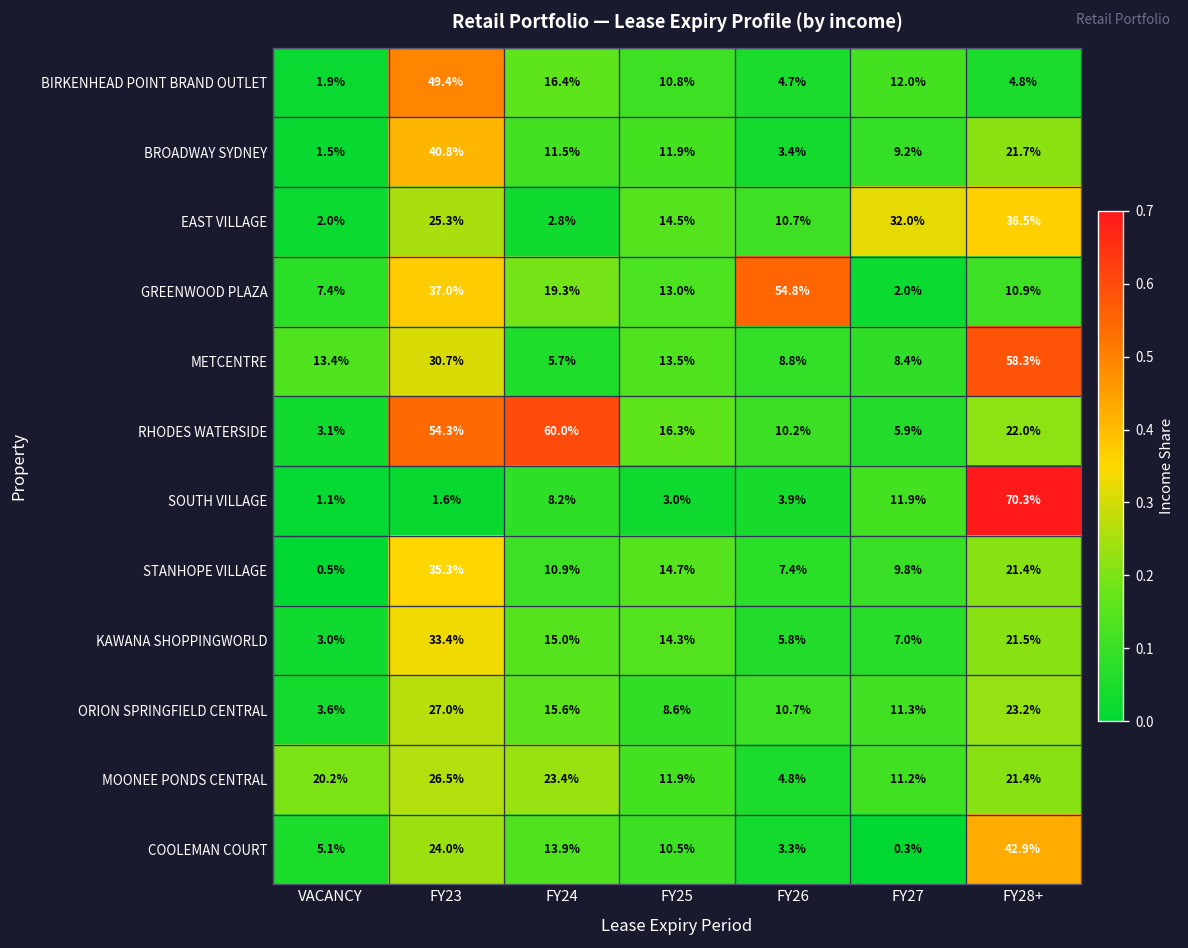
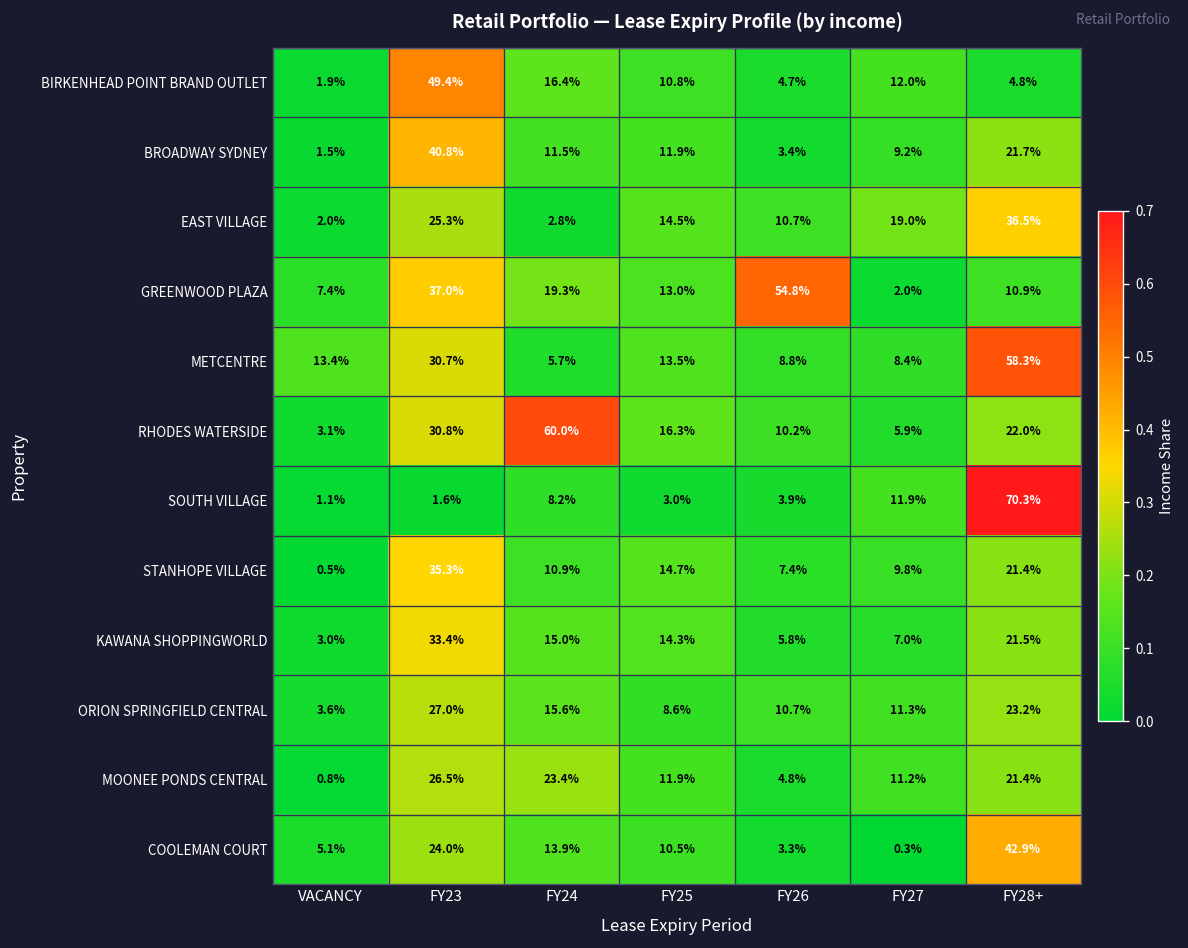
  {
    "BIRKENHEAD POINT BRAND OUTLET": {
      "VACANCY": "1.9%",
      "FY23": "49.4%",
      "FY24": "16.4%",
      "FY25": "10.8%",
      "FY26": "4.7%",
      "FY27": "12.0%",
      "FY28+": "4.8%"
    },
    "BROADWAY SYDNEY": {
      "VACANCY": "1.5%",
      "FY23": "40.8%",
      "FY24": "11.5%",
      "FY25": "11.9%",
      "FY26": "3.4%",
      "FY27": "9.2%",
      "FY28+": "21.7%"
    },
    "EAST VILLAGE": {
      "VACANCY": "2.0%",
      "FY23": "25.3%",
      "FY24": "2.8%",
      "FY25": "14.5%",
      "FY26": "10.7%",
-     "FY27": "32.0%",
+     "FY27": "19.0%",
      "FY28+": "36.5%"
    },
    "GREENWOOD PLAZA": {
      "VACANCY": "7.4%",
      "FY23": "37.0%",
      "FY24": "19.3%",
      "FY25": "13.0%",
      "FY26": "54.8%",
      "FY27": "2.0%",
      "FY28+": "10.9%"
    },
    "METCENTRE": {
      "VACANCY": "13.4%",
      "FY23": "30.7%",
      "FY24": "5.7%",
      "FY25": "13.5%",
      "FY26": "8.8%",
      "FY27": "8.4%",
      "FY28+": "58.3%"
    },
    "RHODES WATERSIDE": {
      "VACANCY": "3.1%",
-     "FY23": "54.3%",
+     "FY23": "30.8%",
      "FY24": "60.0%",
      "FY25": "16.3%",
      "FY26": "10.2%",
      "FY27": "5.9%",
      "FY28+": "22.0%"
    },
    "SOUTH VILLAGE": {
      "VACANCY": "1.1%",
      "FY23": "1.6%",
      "FY24": "8.2%",
      "FY25": "3.0%",
      "FY26": "3.9%",
      "FY27": "11.9%",
      "FY28+": "70.3%"
    },
    "STANHOPE VILLAGE": {
      "VACANCY": "0.5%",
      "FY23": "35.3%",
      "FY24": "10.9%",
      "FY25": "14.7%",
      "FY26": "7.4%",
      "FY27": "9.8%",
      "FY28+": "21.4%"
    },
    "KAWANA SHOPPINGWORLD": {
      "VACANCY": "3.0%",
      "FY23": "33.4%",
      "FY24": "15.0%",
      "FY25": "14.3%",
      "FY26": "5.8%",
      "FY27": "7.0%",
      "FY28+": "21.5%"
    },
    "ORION SPRINGFIELD CENTRAL": {
      "VACANCY": "3.6%",
      "FY23": "27.0%",
      "FY24": "15.6%",
      "FY25": "8.6%",
      "FY26": "10.7%",
      "FY27": "11.3%",
      "FY28+": "23.2%"
    },
    "MOONEE PONDS CENTRAL": {
-     "VACANCY": "20.2%",
+     "VACANCY": "0.8%",
      "FY23": "26.5%",
      "FY24": "23.4%",
      "FY25": "11.9%",
      "FY26": "4.8%",
      "FY27": "11.2%",
      "FY28+": "21.4%"
    },
    "COOLEMAN COURT": {
      "VACANCY": "5.1%",
      "FY23": "24.0%",
      "FY24": "13.9%",
      "FY25": "10.5%",
      "FY26": "3.3%",
      "FY27": "0.3%",
      "FY28+": "42.9%"
    }
  }
